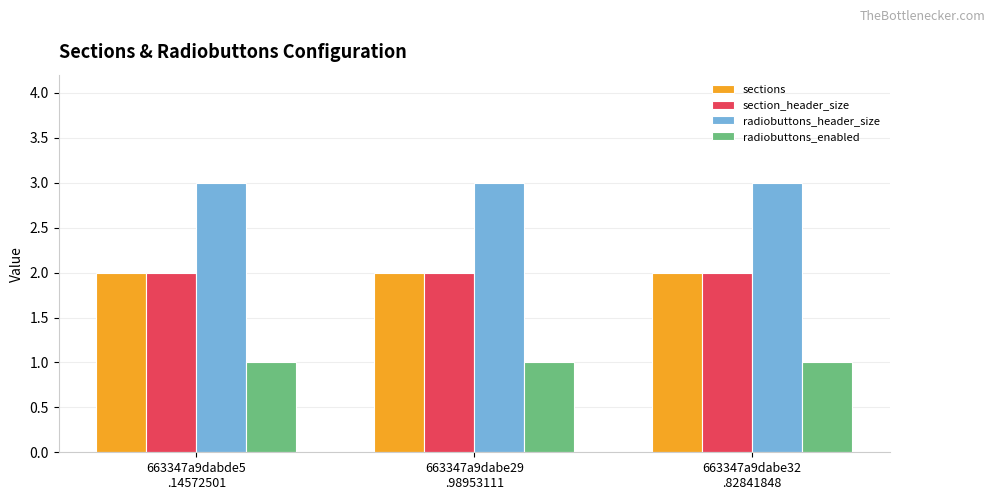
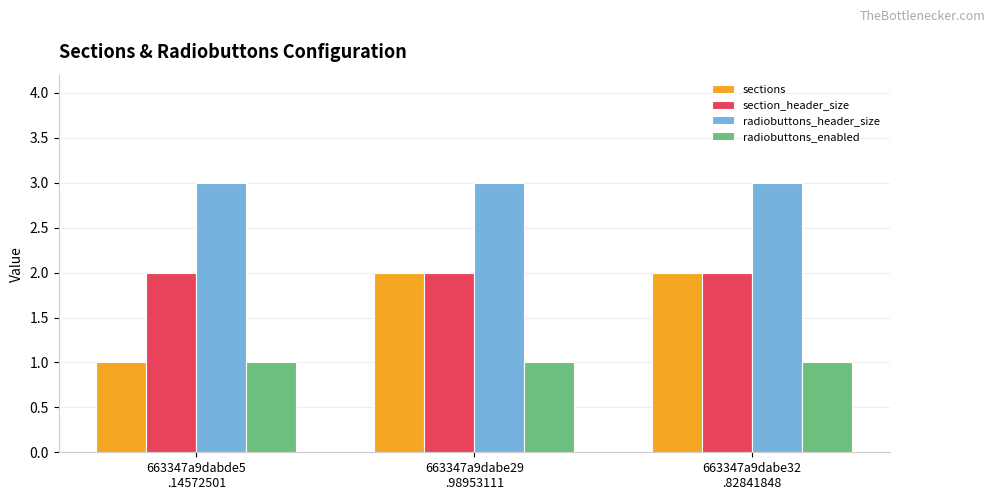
  {
    "sections": {
-     "663347a9dabde5 .14572501": 2,
+     "663347a9dabde5 .14572501": 1,
      "663347a9dabe29 .98953111": 2,
      "663347a9dabe32 .82841848": 2
    },
    "section_header_size": {
      "663347a9dabde5 .14572501": 2,
      "663347a9dabe29 .98953111": 2,
      "663347a9dabe32 .82841848": 2
    },
    "radiobuttons_header_size": {
      "663347a9dabde5 .14572501": 3,
      "663347a9dabe29 .98953111": 3,
      "663347a9dabe32 .82841848": 3
    },
    "radiobuttons_enabled": {
      "663347a9dabde5 .14572501": 1,
      "663347a9dabe29 .98953111": 1,
      "663347a9dabe32 .82841848": 1
    }
  }
